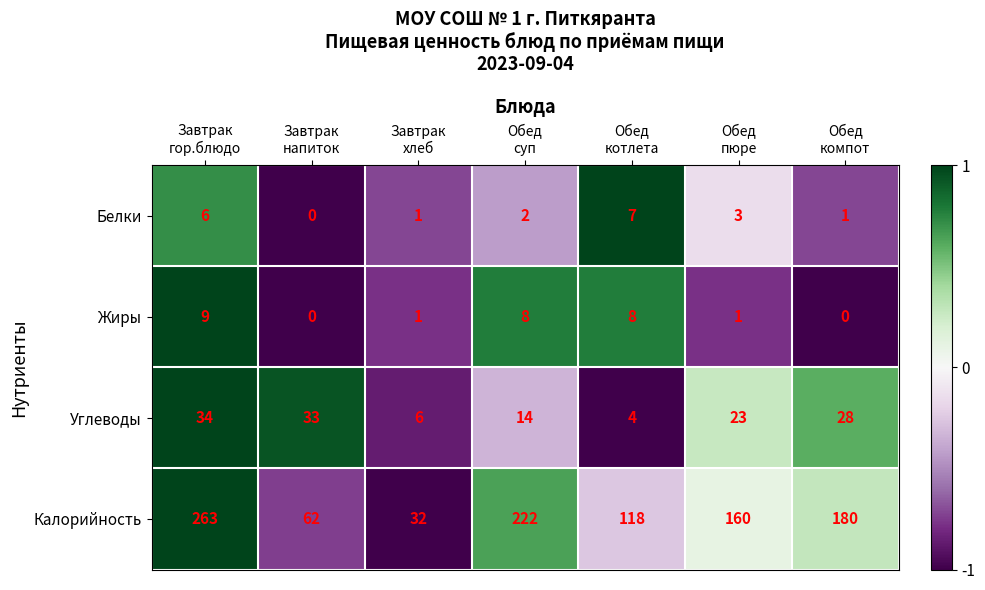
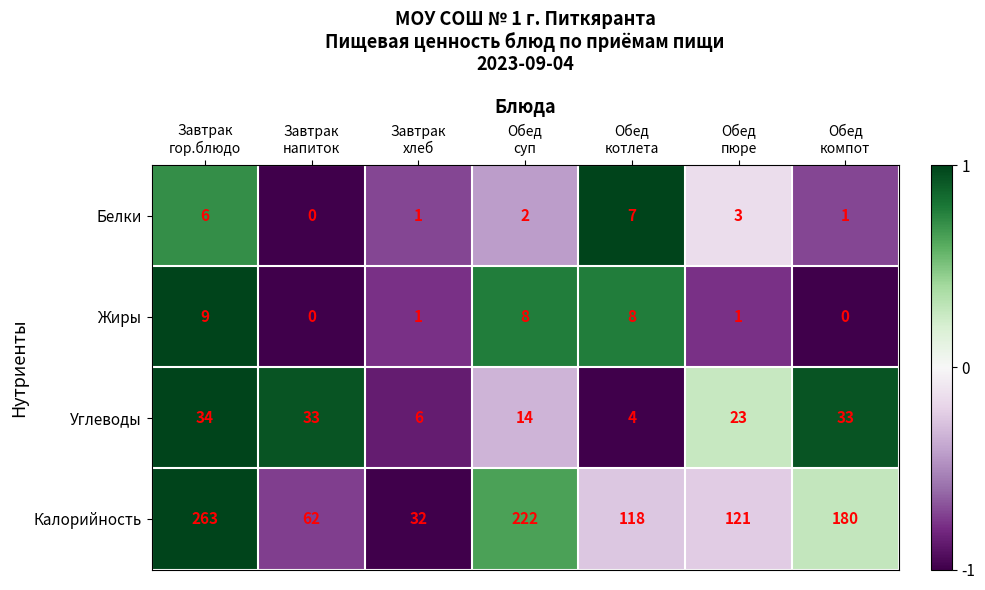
  {
    "Белки": {
      "Завтрак гор.блюдо": 6,
      "Завтрак напиток": 0,
      "Завтрак хлеб": 1,
      "Обед суп": 2,
      "Обед котлета": 7,
      "Обед пюре": 3,
      "Обед компот": 1
    },
    "Жиры": {
      "Завтрак гор.блюдо": 9,
      "Завтрак напиток": 0,
      "Завтрак хлеб": 1,
      "Обед суп": 8,
      "Обед котлета": 8,
      "Обед пюре": 1,
      "Обед компот": 0
    },
    "Углеводы": {
      "Завтрак гор.блюдо": 34,
      "Завтрак напиток": 33,
      "Завтрак хлеб": 6,
      "Обед суп": 14,
      "Обед котлета": 4,
      "Обед пюре": 23,
-     "Обед компот": 28
+     "Обед компот": 33
    },
    "Калорийность": {
      "Завтрак гор.блюдо": 263,
      "Завтрак напиток": 62,
      "Завтрак хлеб": 32,
      "Обед суп": 222,
      "Обед котлета": 118,
-     "Обед пюре": 160,
+     "Обед пюре": 121,
      "Обед компот": 180
    }
  }
